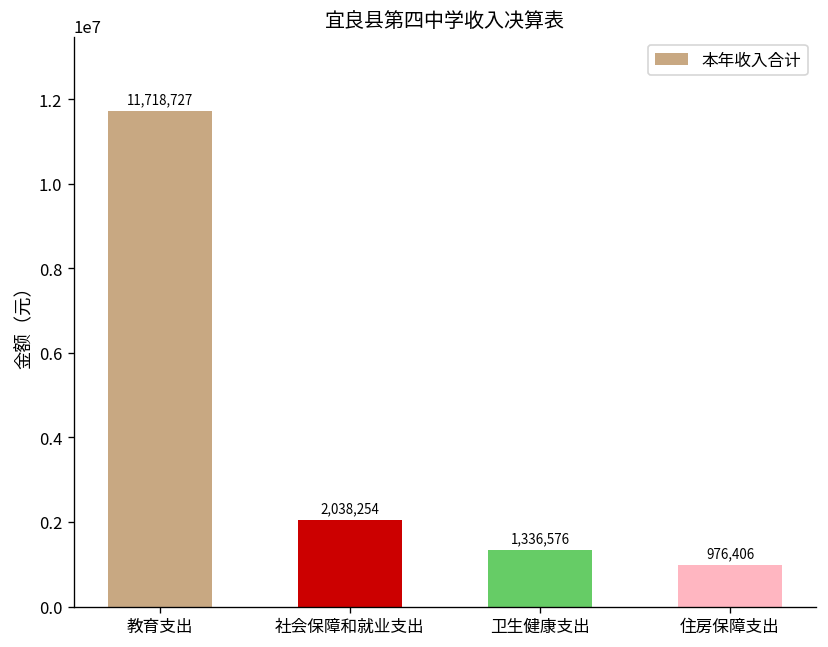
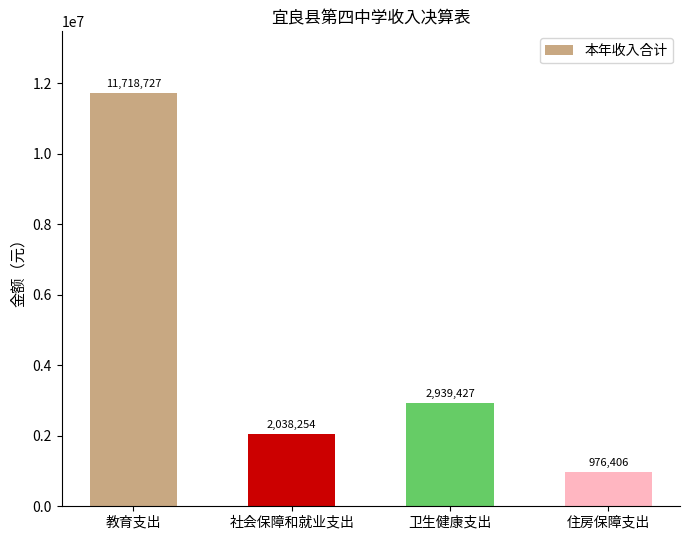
  {
    "教育支出": "11,718,727",
    "社会保障和就业支出": "2,038,254",
-   "卫生健康支出": "1,336,576",
+   "卫生健康支出": "2,939,427",
    "住房保障支出": "976,406"
  }
